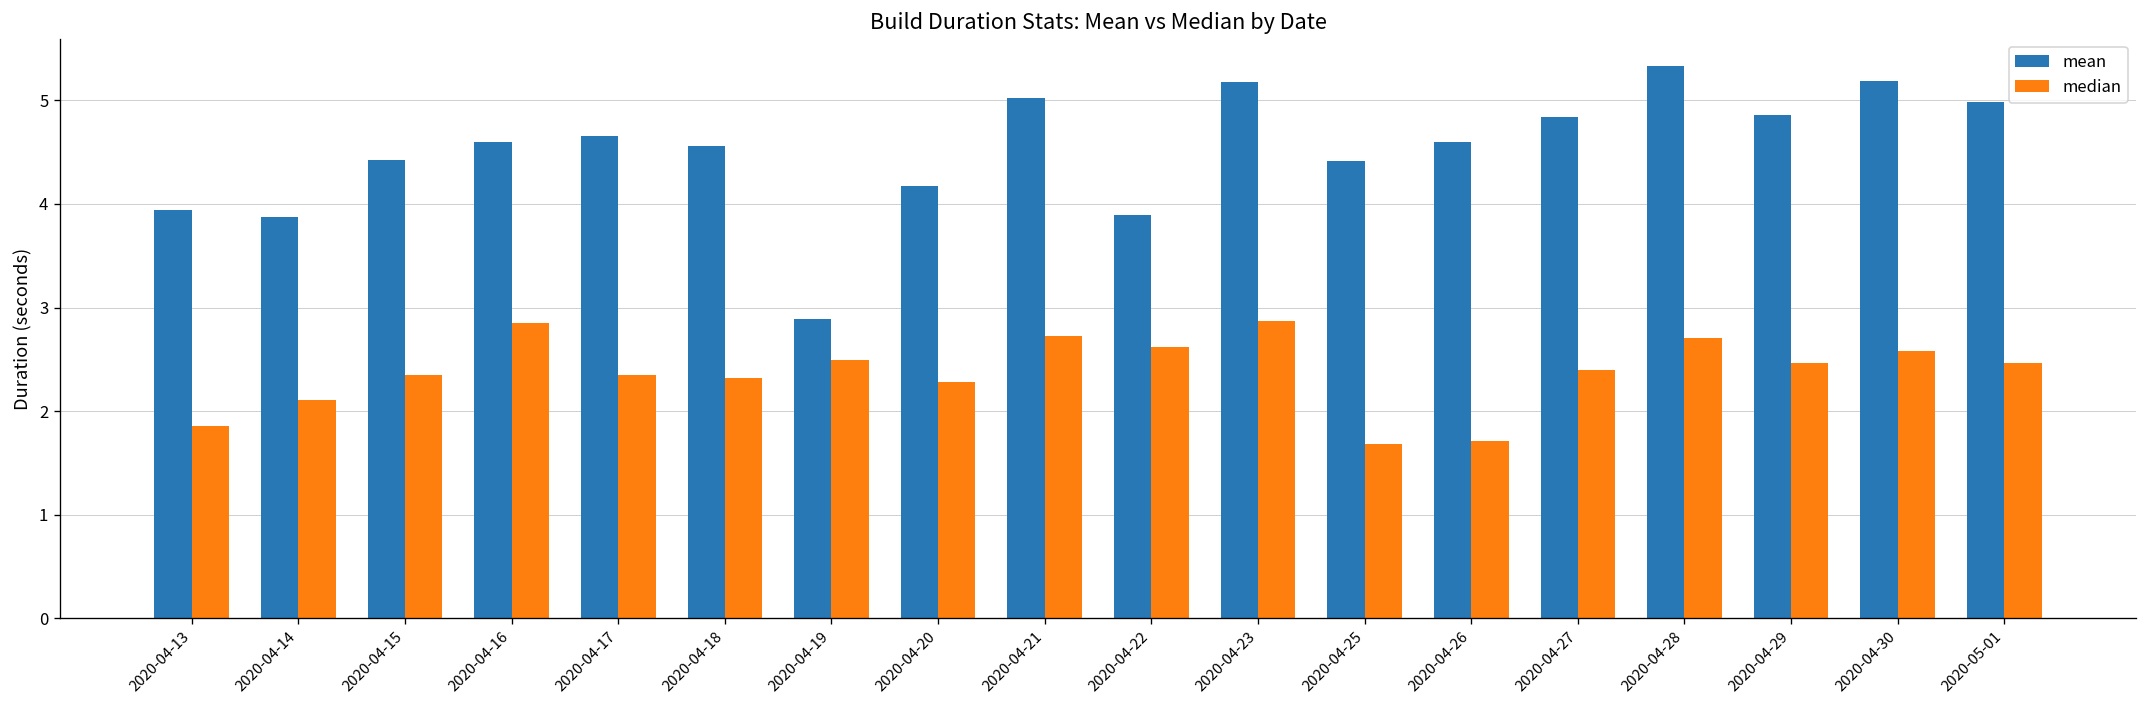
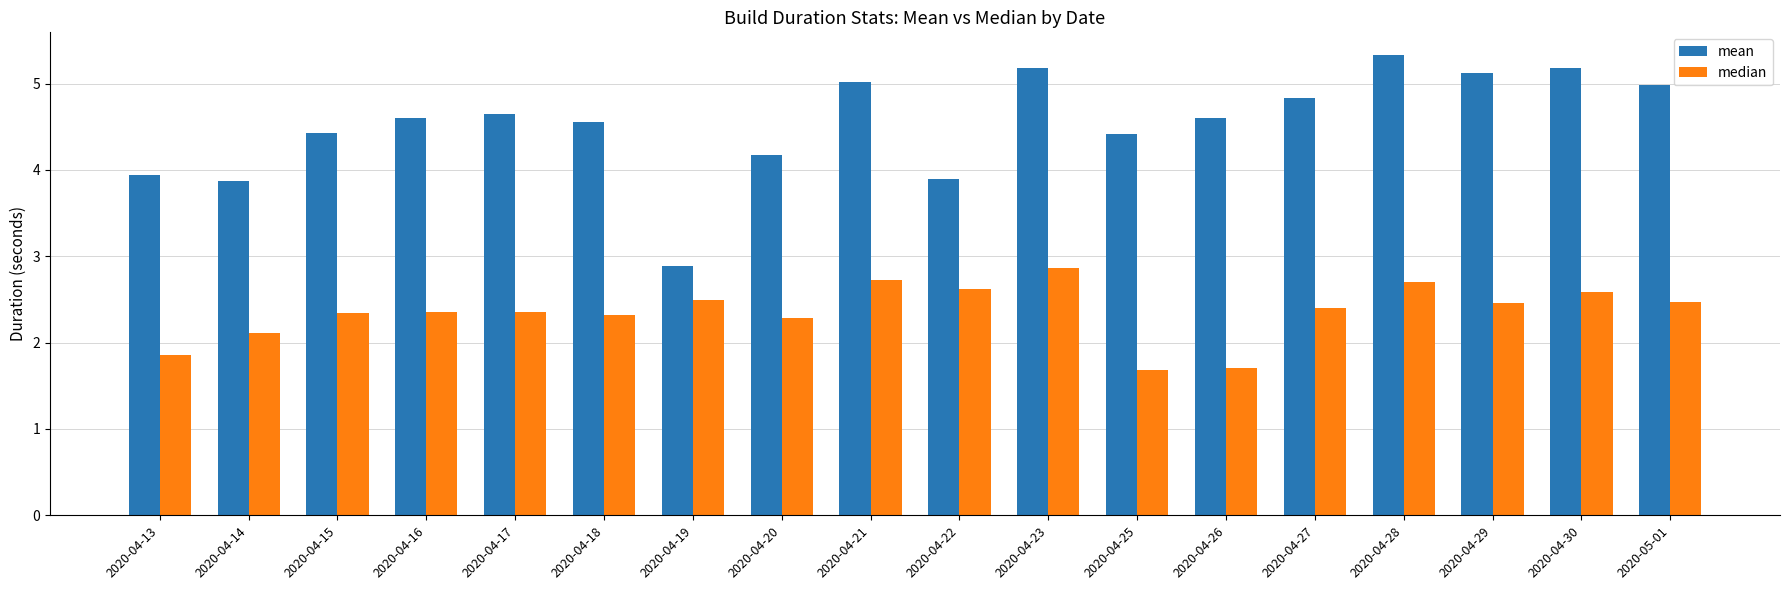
  {
    "mean": {
      "2020-04-13": 3.9,
      "2020-04-14": 3.9,
      "2020-04-15": 4.4,
      "2020-04-16": 4.6,
      "2020-04-17": 4.7,
      "2020-04-18": 4.6,
      "2020-04-19": 2.9,
      "2020-04-20": 4.2,
      "2020-04-21": 5.0,
      "2020-04-22": 3.9,
      "2020-04-23": 5.2,
      "2020-04-25": 4.4,
      "2020-04-26": 4.6,
      "2020-04-27": 4.8,
      "2020-04-28": 5.3,
-     "2020-04-29": 4.9,
+     "2020-04-29": 5.1,
      "2020-04-30": 5.2,
      "2020-05-01": 5.0
    },
    "median": {
      "2020-04-13": 1.9,
      "2020-04-14": 2.1,
      "2020-04-15": 2.3,
-     "2020-04-16": 2.8,
+     "2020-04-16": 2.4,
      "2020-04-17": 2.4,
      "2020-04-18": 2.3,
      "2020-04-19": 2.5,
      "2020-04-20": 2.3,
      "2020-04-21": 2.7,
      "2020-04-22": 2.6,
      "2020-04-23": 2.9,
      "2020-04-25": 1.7,
      "2020-04-26": 1.7,
      "2020-04-27": 2.4,
      "2020-04-28": 2.7,
      "2020-04-29": 2.5,
      "2020-04-30": 2.6,
      "2020-05-01": 2.5
    }
  }
